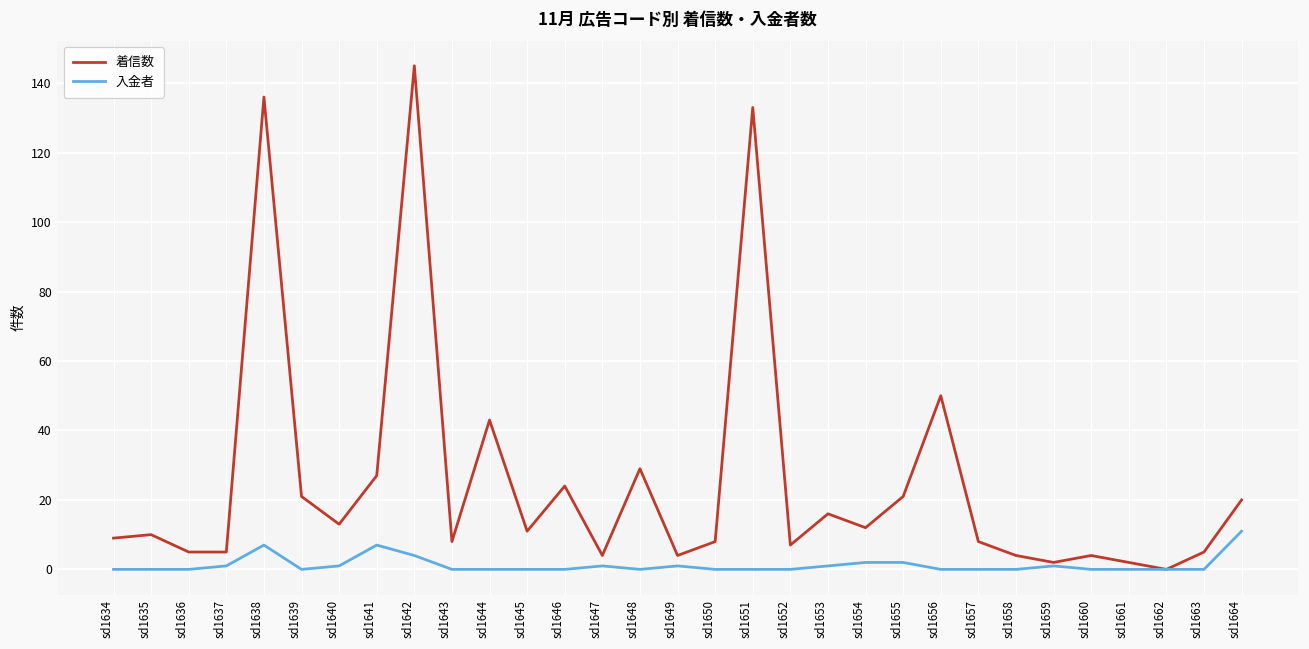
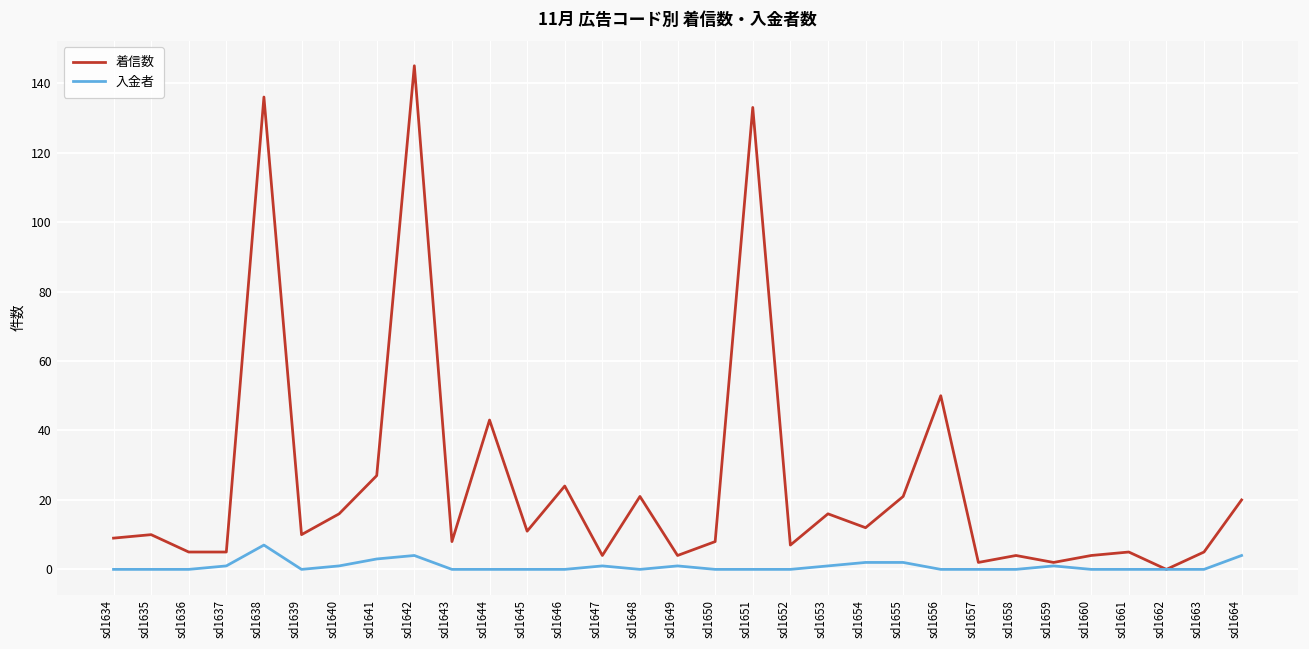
  {
    "着信数": {
      "sd1634": 9,
      "sd1635": 10,
      "sd1636": 5,
      "sd1637": 5,
      "sd1638": 136,
-     "sd1639": 21,
-     "sd1640": 13,
+     "sd1639": 10,
+     "sd1640": 16,
      "sd1641": 27,
      "sd1642": 145,
      "sd1643": 8,
      "sd1644": 43,
      "sd1645": 11,
      "sd1646": 24,
      "sd1647": 4,
-     "sd1648": 29,
+     "sd1648": 21,
      "sd1649": 4,
      "sd1650": 8,
      "sd1651": 133,
      "sd1652": 7,
      "sd1653": 16,
      "sd1654": 12,
      "sd1655": 21,
      "sd1656": 50,
-     "sd1657": 8,
+     "sd1657": 2,
      "sd1658": 4,
      "sd1659": 2,
      "sd1660": 4,
-     "sd1661": 2,
+     "sd1661": 5,
      "sd1663": 5,
      "sd1664": 20
    },
    "入金者": {
      "sd1634": 0,
      "sd1635": 0,
      "sd1636": 0,
      "sd1637": 1,
      "sd1638": 7,
      "sd1639": 0,
      "sd1640": 1,
-     "sd1641": 7,
+     "sd1641": 3,
      "sd1642": 4,
      "sd1643": 0,
      "sd1644": 0,
      "sd1645": 0,
      "sd1646": 0,
      "sd1647": 1,
      "sd1648": 0,
      "sd1649": 1,
      "sd1650": 0,
      "sd1651": 0,
      "sd1652": 0,
      "sd1653": 1,
      "sd1654": 2,
      "sd1655": 2,
      "sd1656": 0,
      "sd1657": 0,
      "sd1658": 0,
      "sd1659": 1,
      "sd1660": 0,
      "sd1661": 0,
      "sd1663": 0,
-     "sd1664": 11
+     "sd1664": 4
    }
  }
